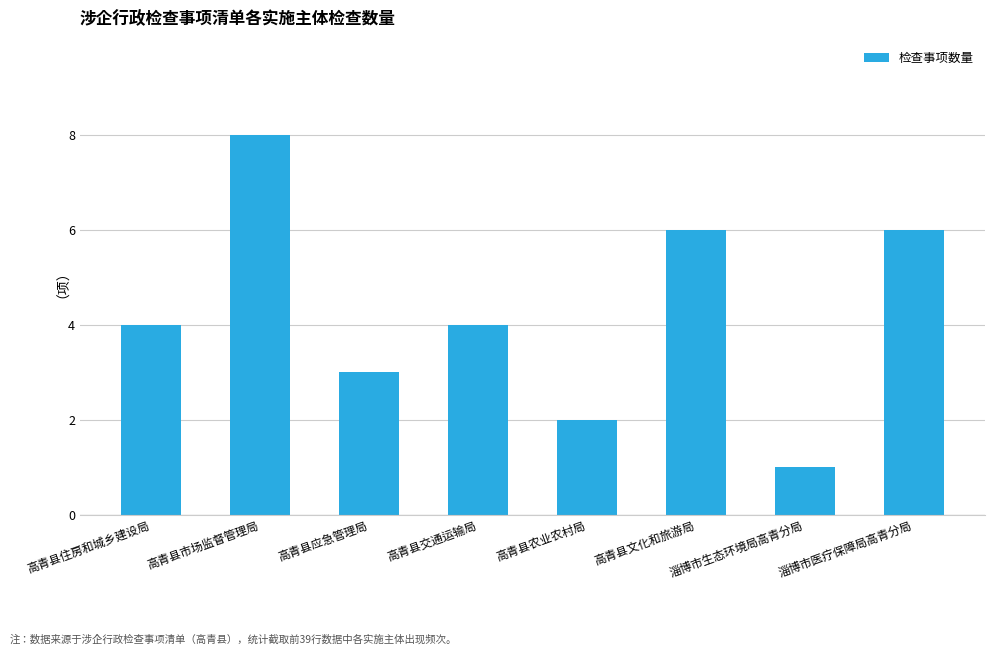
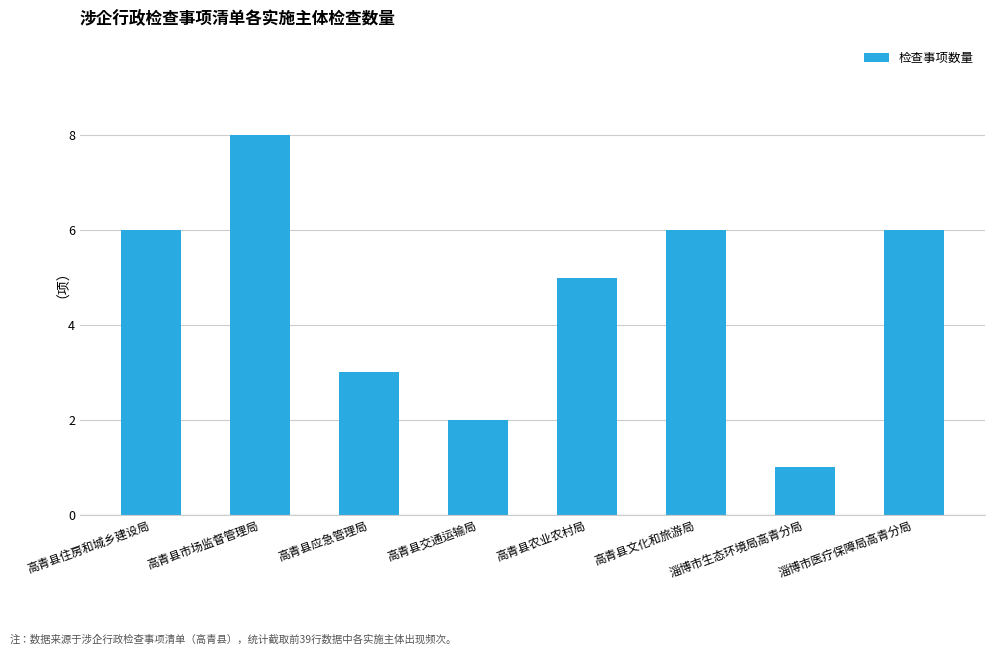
  {
-   "高青县住房和城乡建设局": 4,
+   "高青县住房和城乡建设局": 6,
    "高青县市场监督管理局": 8,
    "高青县应急管理局": 3,
-   "高青县交通运输局": 4,
-   "高青县农业农村局": 2,
+   "高青县交通运输局": 2,
+   "高青县农业农村局": 5,
    "高青县文化和旅游局": 6,
    "淄博市生态环境局高青分局": 1,
    "淄博市医疗保障局高青分局": 6
  }
